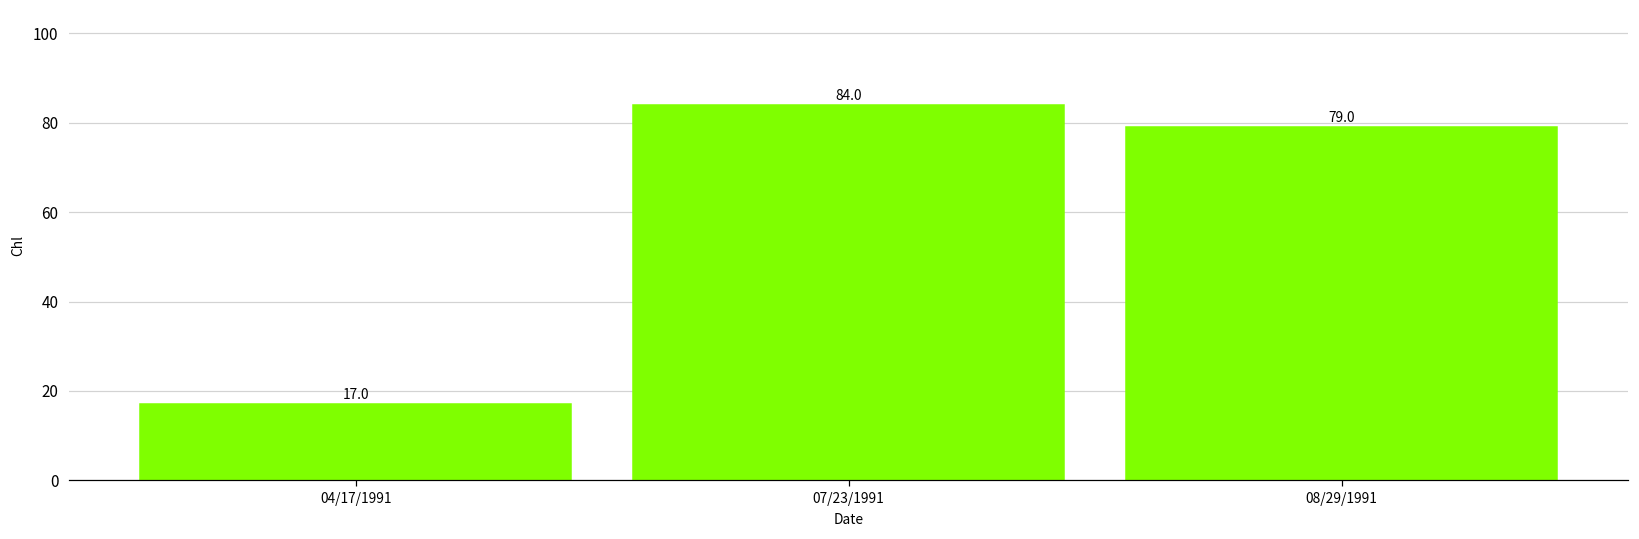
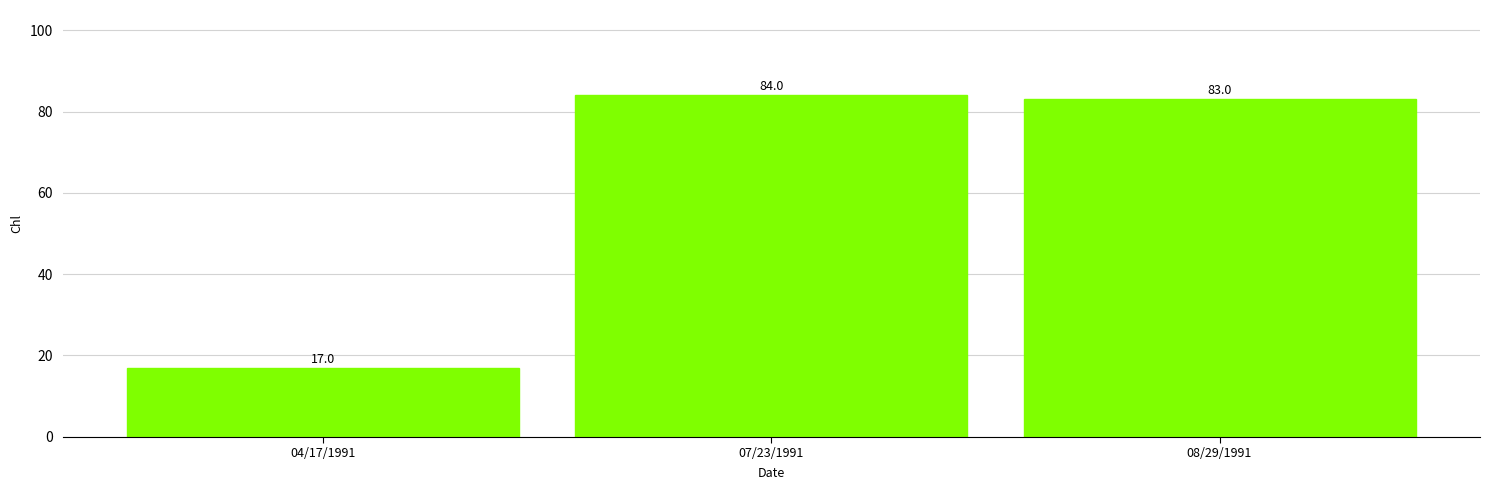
  {
    "04/17/1991": 17.0,
    "07/23/1991": 84.0,
-   "08/29/1991": 79.0
+   "08/29/1991": 83.0
  }
